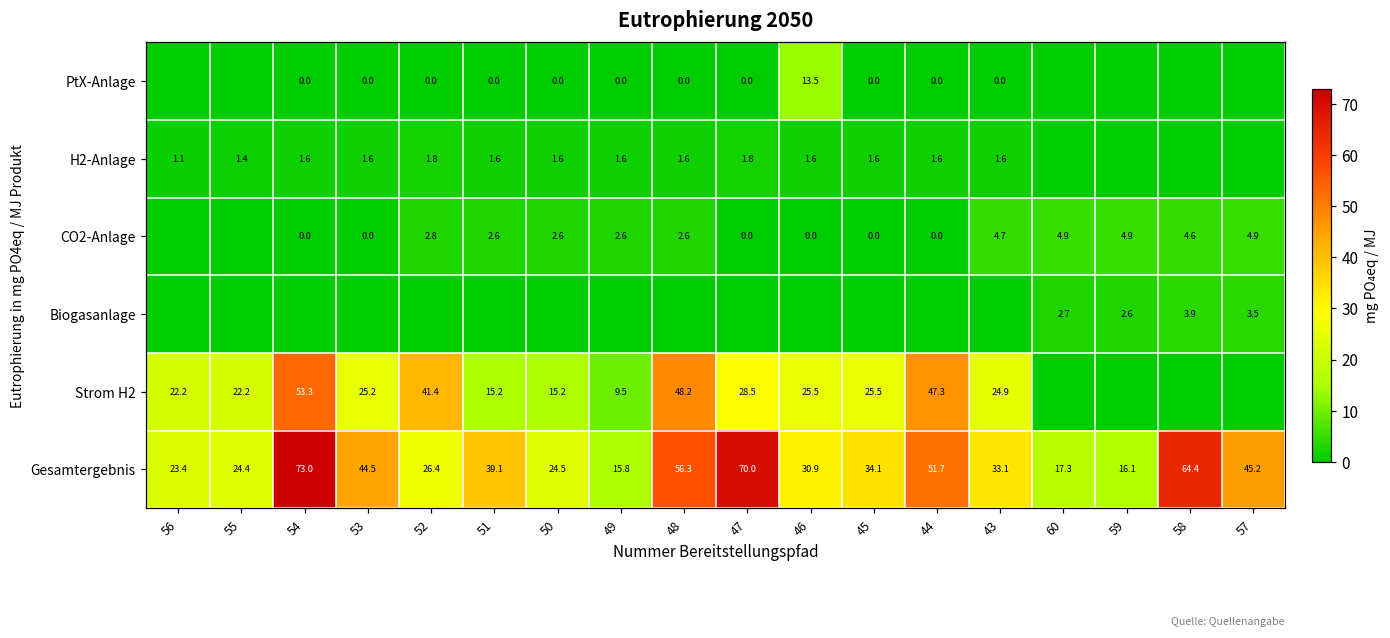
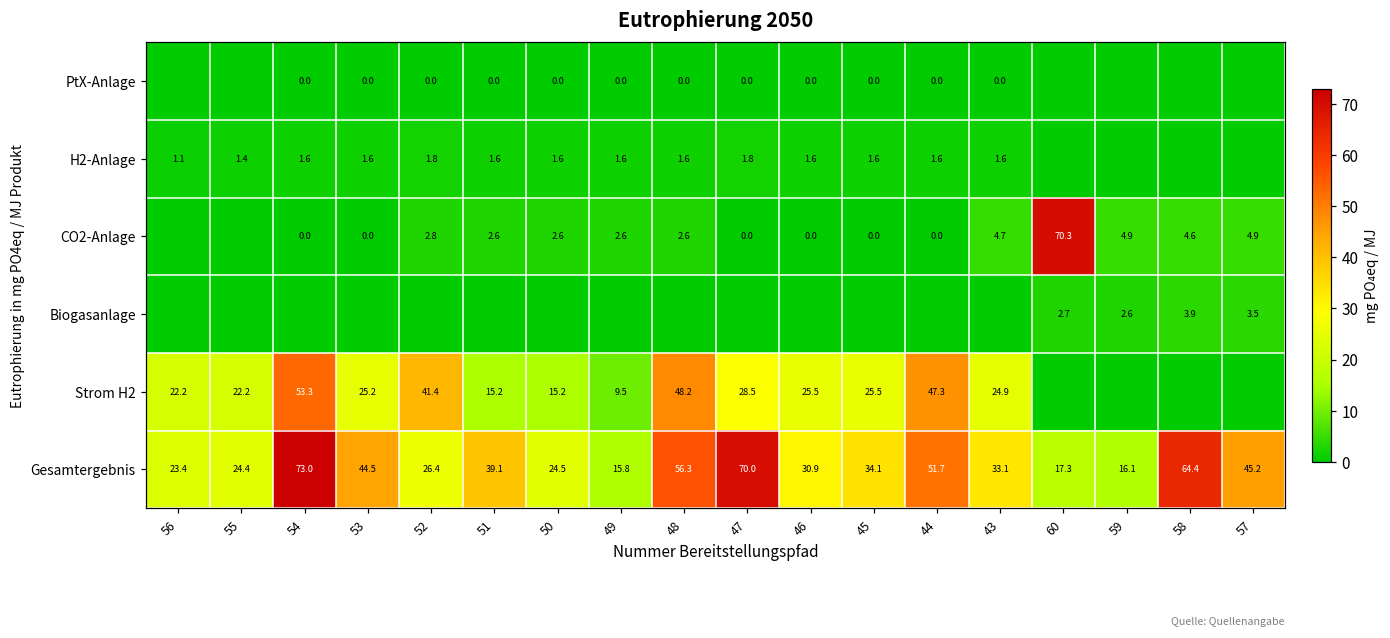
  {
    "PtX-Anlage": {
      "54": 0.0,
      "53": 0.0,
      "52": 0.0,
      "51": 0.0,
      "50": 0.0,
      "49": 0.0,
      "48": 0.0,
      "47": 0.0,
-     "46": 13.5,
+     "46": 0.0,
      "45": 0.0,
      "44": 0.0,
      "43": 0.0
    },
    "H2-Anlage": {
      "56": 1.1,
      "55": 1.4,
      "54": 1.6,
      "53": 1.6,
      "52": 1.8,
      "51": 1.6,
      "50": 1.6,
      "49": 1.6,
      "48": 1.6,
      "47": 1.8,
      "46": 1.6,
      "45": 1.6,
      "44": 1.6,
      "43": 1.6
    },
    "CO2-Anlage": {
      "54": 0.0,
      "53": 0.0,
      "52": 2.8,
      "51": 2.6,
      "50": 2.6,
      "49": 2.6,
      "48": 2.6,
      "47": 0.0,
      "46": 0.0,
      "45": 0.0,
      "44": 0.0,
      "43": 4.7,
-     "60": 4.9,
+     "60": 70.3,
      "59": 4.9,
      "58": 4.6,
      "57": 4.9
    },
    "Biogasanlage": {
      "60": 2.7,
      "59": 2.6,
      "58": 3.9,
      "57": 3.5
    },
    "Strom H2": {
      "56": 22.2,
      "55": 22.2,
      "54": 53.3,
      "53": 25.2,
      "52": 41.4,
      "51": 15.2,
      "50": 15.2,
      "49": 9.5,
      "48": 48.2,
      "47": 28.5,
      "46": 25.5,
      "45": 25.5,
      "44": 47.3,
      "43": 24.9
    },
    "Gesamtergebnis": {
      "56": 23.4,
      "55": 24.4,
      "54": 73.0,
      "53": 44.5,
      "52": 26.4,
      "51": 39.1,
      "50": 24.5,
      "49": 15.8,
      "48": 56.3,
      "47": 70.0,
      "46": 30.9,
      "45": 34.1,
      "44": 51.7,
      "43": 33.1,
      "60": 17.3,
      "59": 16.1,
      "58": 64.4,
      "57": 45.2
    }
  }
